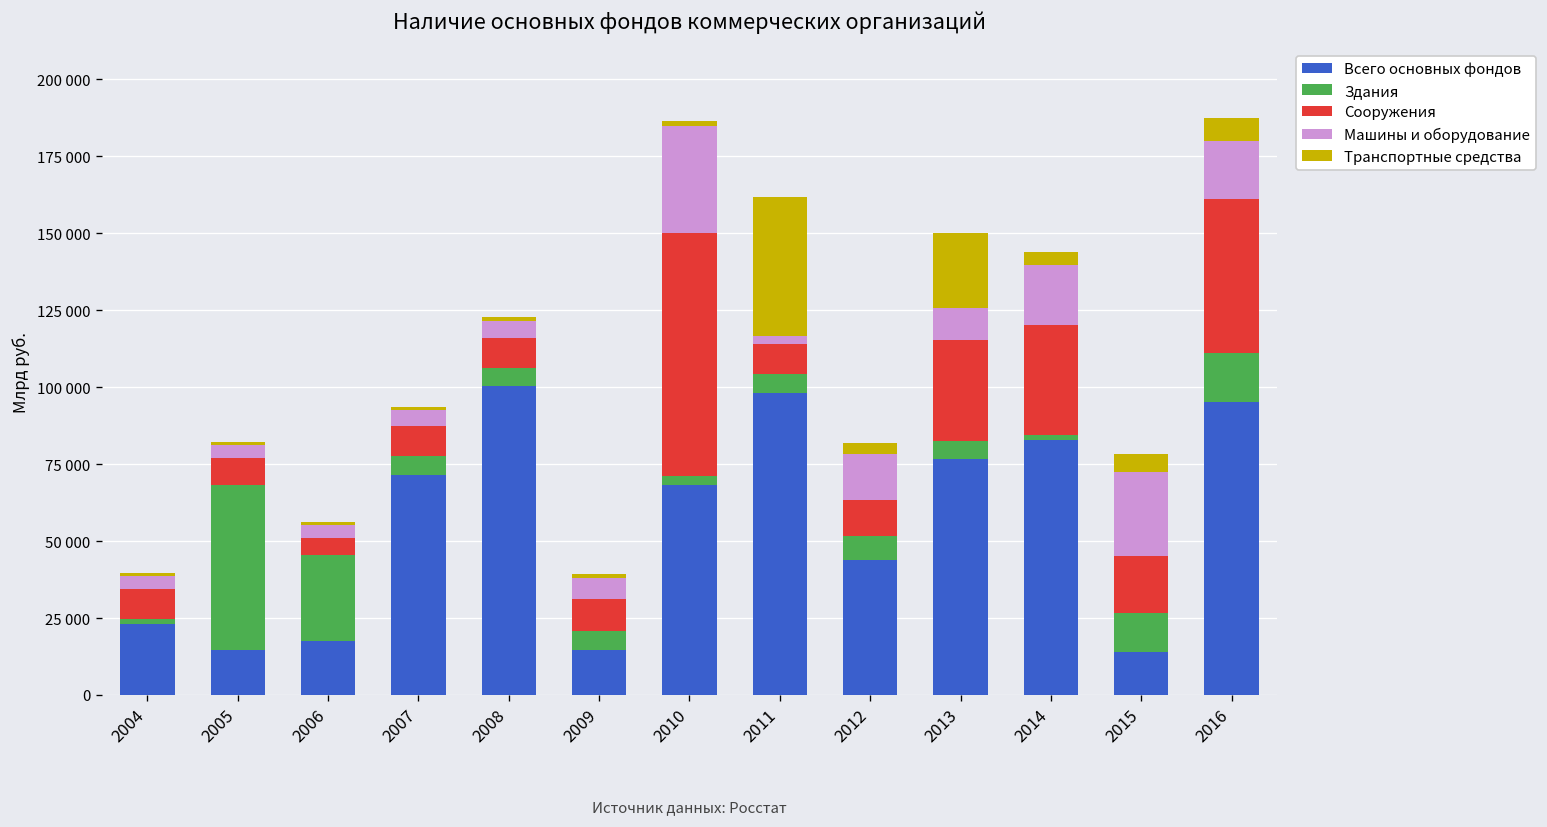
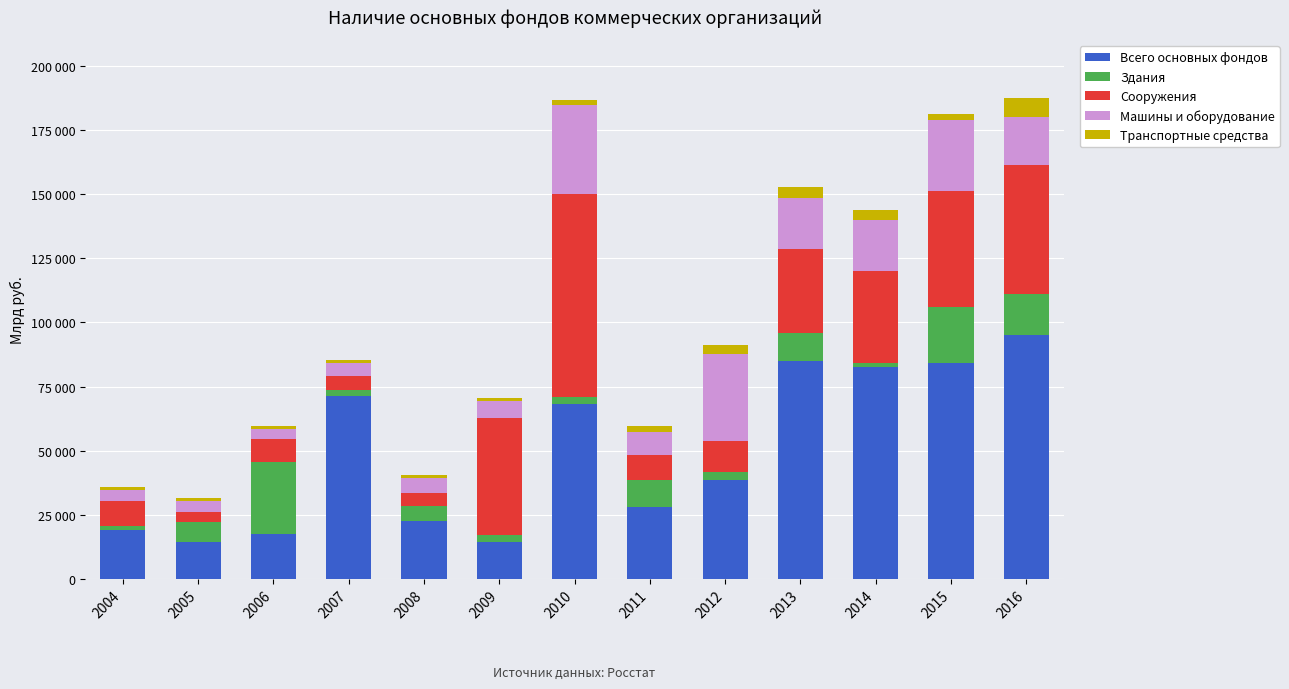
  {
    "Всего основных фондов": {
-     "2004": 23000,
+     "2004": 19000,
      "2005": 15000,
      "2006": 17000,
      "2007": 71000,
-     "2008": 100000,
+     "2008": 23000,
      "2009": 15000,
      "2010": 68000,
-     "2011": 98000,
-     "2012": 44000,
-     "2013": 77000,
+     "2011": 28000,
+     "2012": 39000,
+     "2013": 85000,
      "2014": 83000,
-     "2015": 14000,
+     "2015": 84000,
      "2016": 95000
    },
    "Здания": {
      "2004": 2000,
-     "2005": 54000,
+     "2005": 8000,
      "2006": 28000,
-     "2007": 6000,
+     "2007": 2000,
      "2008": 6000,
-     "2009": 6000,
+     "2009": 3000,
      "2010": 3000,
-     "2011": 6000,
-     "2012": 8000,
-     "2013": 6000,
+     "2011": 11000,
+     "2012": 3000,
+     "2013": 11000,
      "2014": 2000,
-     "2015": 13000,
+     "2015": 22000,
      "2016": 16000
    },
    "Сооружения": {
      "2004": 10000,
-     "2005": 9000,
-     "2006": 6000,
-     "2007": 10000,
-     "2008": 10000,
-     "2009": 10000,
+     "2005": 4000,
+     "2006": 9000,
+     "2007": 6000,
+     "2008": 5000,
+     "2009": 45000,
      "2010": 79000,
      "2011": 10000,
      "2012": 12000,
      "2013": 33000,
      "2014": 36000,
-     "2015": 18000,
+     "2015": 45000,
      "2016": 50000
    },
    "Машины и оборудование": {
      "2004": 4000,
      "2005": 4000,
      "2006": 4000,
      "2007": 5000,
      "2008": 6000,
      "2009": 7000,
      "2010": 35000,
-     "2011": 3000,
-     "2012": 15000,
-     "2013": 10000,
+     "2011": 9000,
+     "2012": 34000,
+     "2013": 20000,
      "2014": 20000,
      "2015": 28000,
      "2016": 19000
    },
    "Транспортные средства": {
      "2006": 1000,
      "2007": 1000,
      "2008": 1000,
      "2009": 1000,
      "2010": 2000,
-     "2011": 45000,
+     "2011": 2000,
      "2012": 4000,
-     "2013": 24000,
+     "2013": 4000,
      "2014": 4000,
-     "2015": 6000,
+     "2015": 3000,
      "2016": 8000
    }
  }
